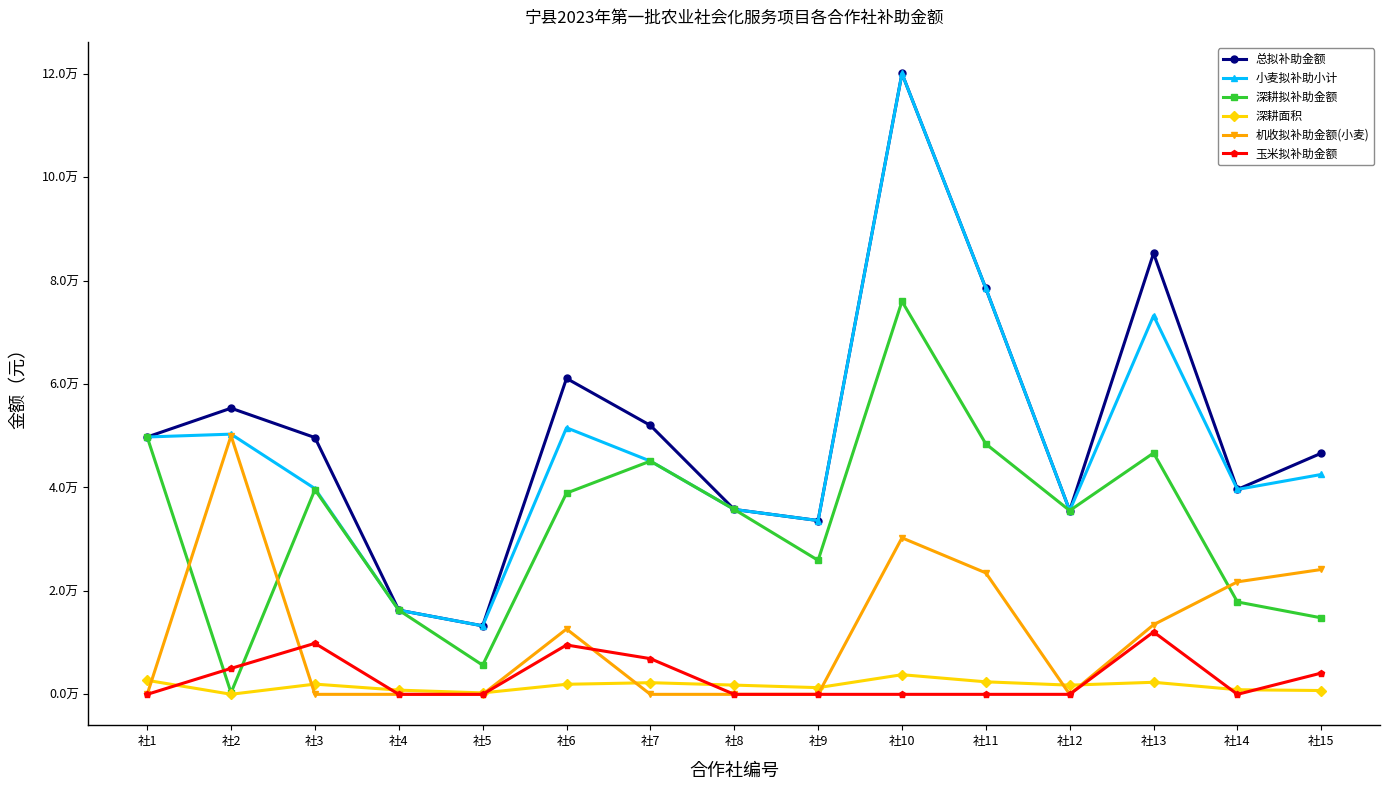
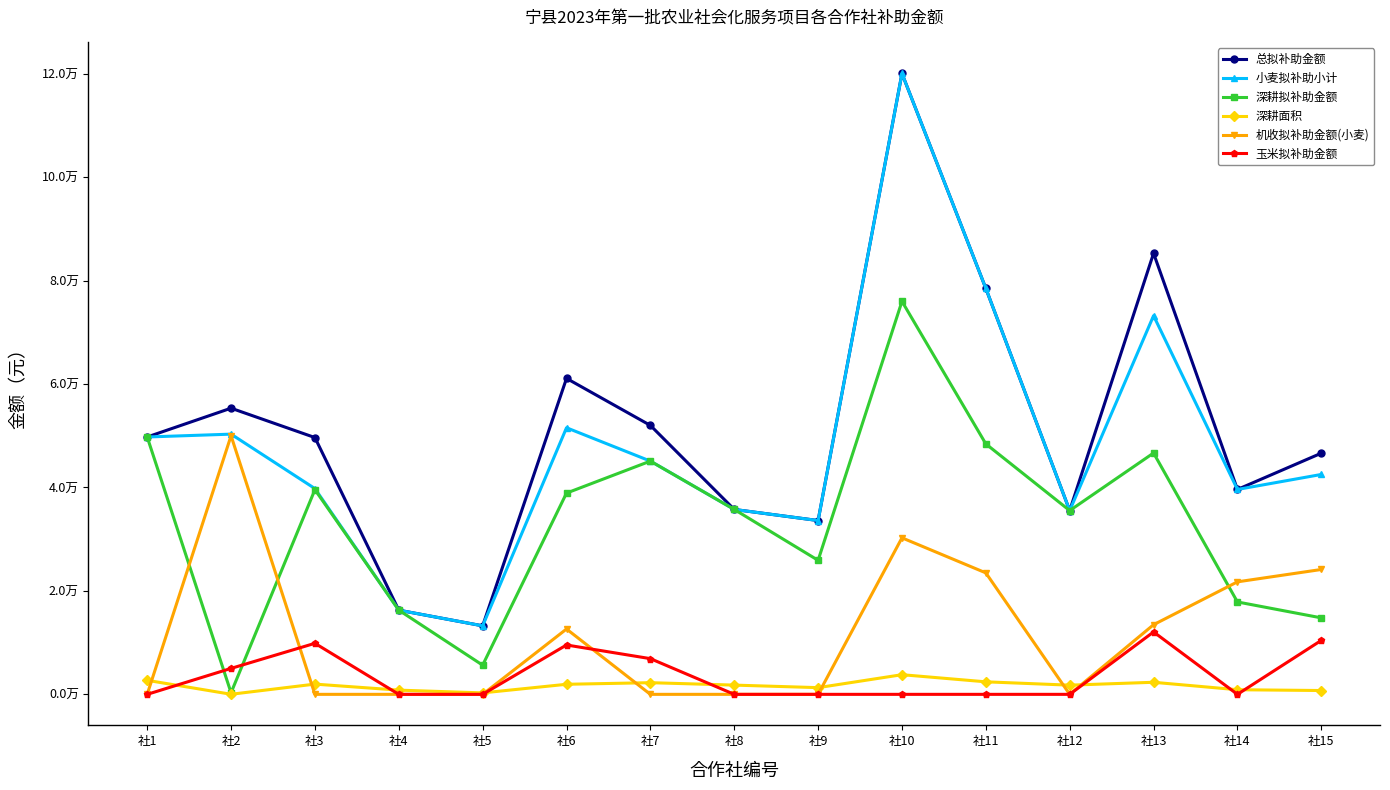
  {
    "总拟补助金额": {
      "社2": "5.5万",
      "社3": "5.0万",
      "社6": "6.1万",
      "社7": "5.2万",
      "社13": "8.5万",
      "社15": "4.7万"
    },
    "小麦拟补助小计": {
      "社6": "5.2万",
      "社13": "7.3万",
      "社15": "4.3万"
    },
    "深耕拟补助金额": {
      "社5": "0.6万",
      "社6": "3.9万",
      "社9": "2.6万",
      "社10": "7.6万",
      "社11": "4.8万",
      "社13": "4.7万",
      "社14": "1.8万",
      "社15": "1.5万"
    },
    "玉米拟补助金额": {
      "社2": "0.5万",
      "社3": "1.0万",
      "社6": "1.0万",
      "社7": "0.7万",
      "社10": "0.0万",
      "社11": "0.0万",
      "社13": "1.2万",
      "社14": "0.0万",
-     "社15": "0.4万"
+     "社15": "1.0万"
    }
  }
